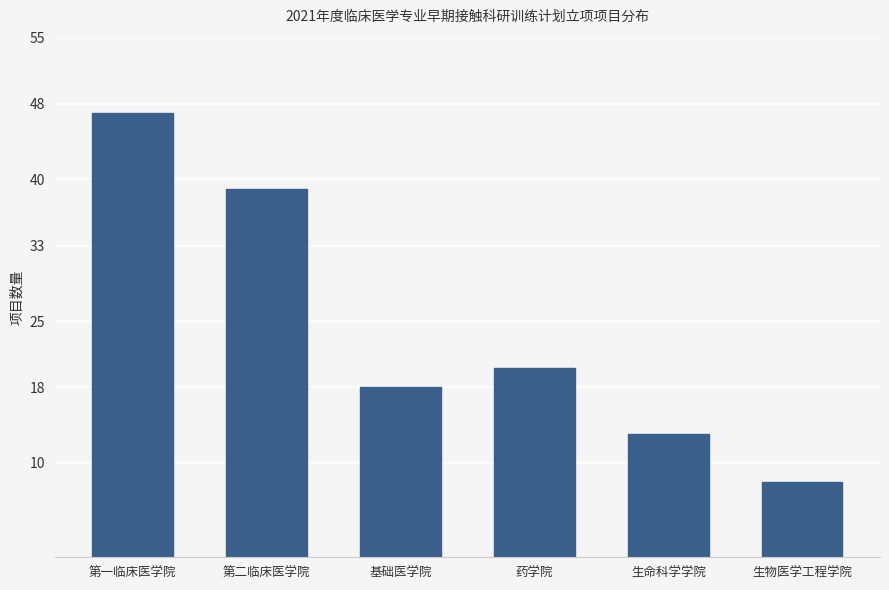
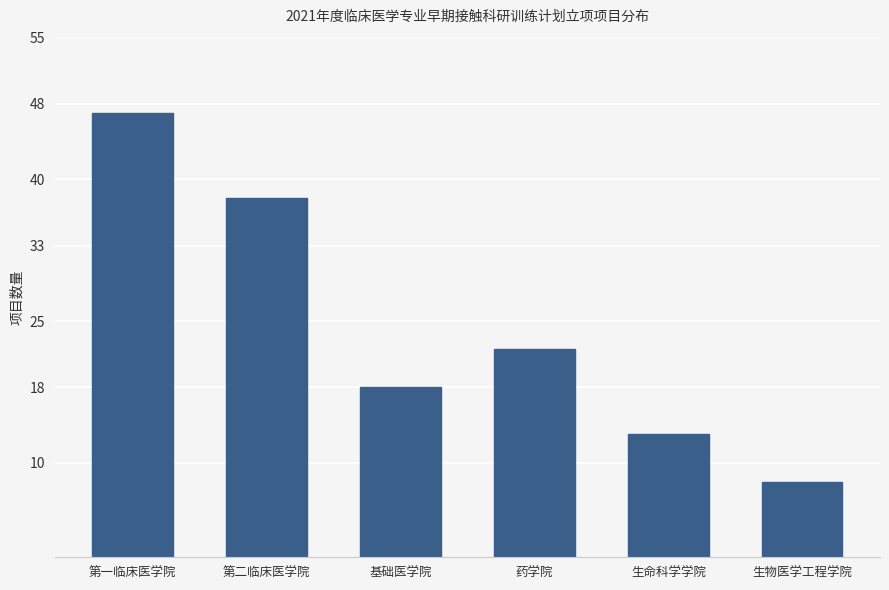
  {
    "第一临床医学院": 47,
-   "第二临床医学院": 39,
+   "第二临床医学院": 38,
    "基础医学院": 18,
-   "药学院": 20,
+   "药学院": 22,
    "生命科学学院": 13,
    "生物医学工程学院": 8
  }
